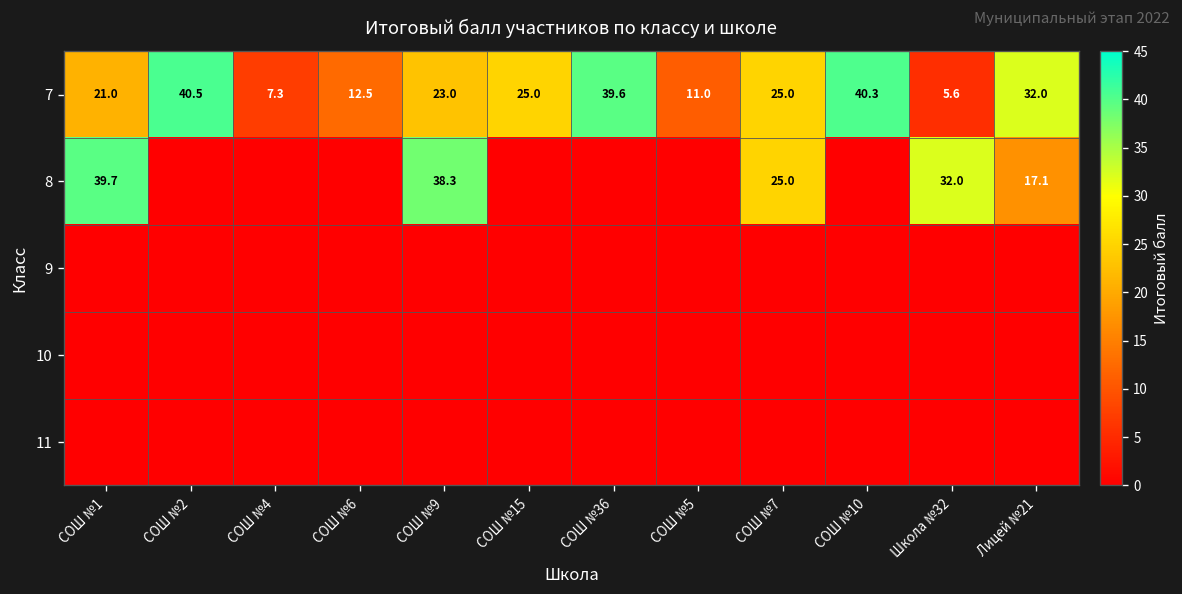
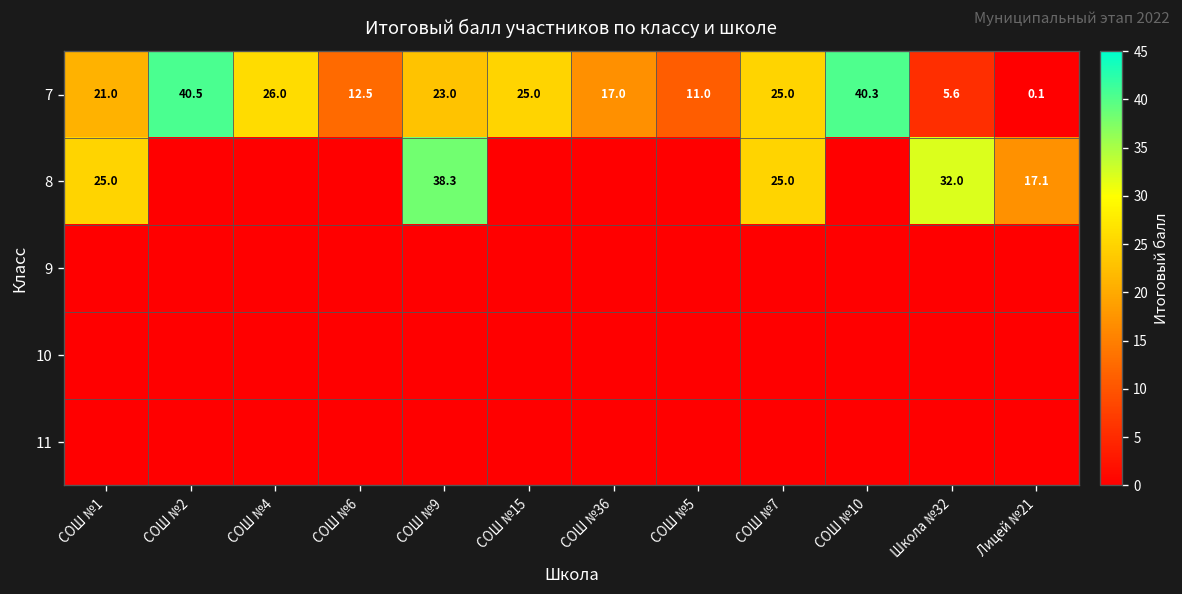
  {
    "7": {
      "СОШ №1": 21.0,
      "СОШ №2": 40.5,
-     "СОШ №4": 7.3,
+     "СОШ №4": 26.0,
      "СОШ №6": 12.5,
      "СОШ №9": 23.0,
      "СОШ №15": 25.0,
-     "СОШ №36": 39.6,
+     "СОШ №36": 17.0,
      "СОШ №5": 11.0,
      "СОШ №7": 25.0,
      "СОШ №10": 40.3,
      "Школа №32": 5.6,
-     "Лицей №21": 32.0
+     "Лицей №21": 0.1
    },
    "8": {
-     "СОШ №1": 39.7,
+     "СОШ №1": 25.0,
      "СОШ №9": 38.3,
      "СОШ №7": 25.0,
      "Школа №32": 32.0,
      "Лицей №21": 17.1
    }
  }
